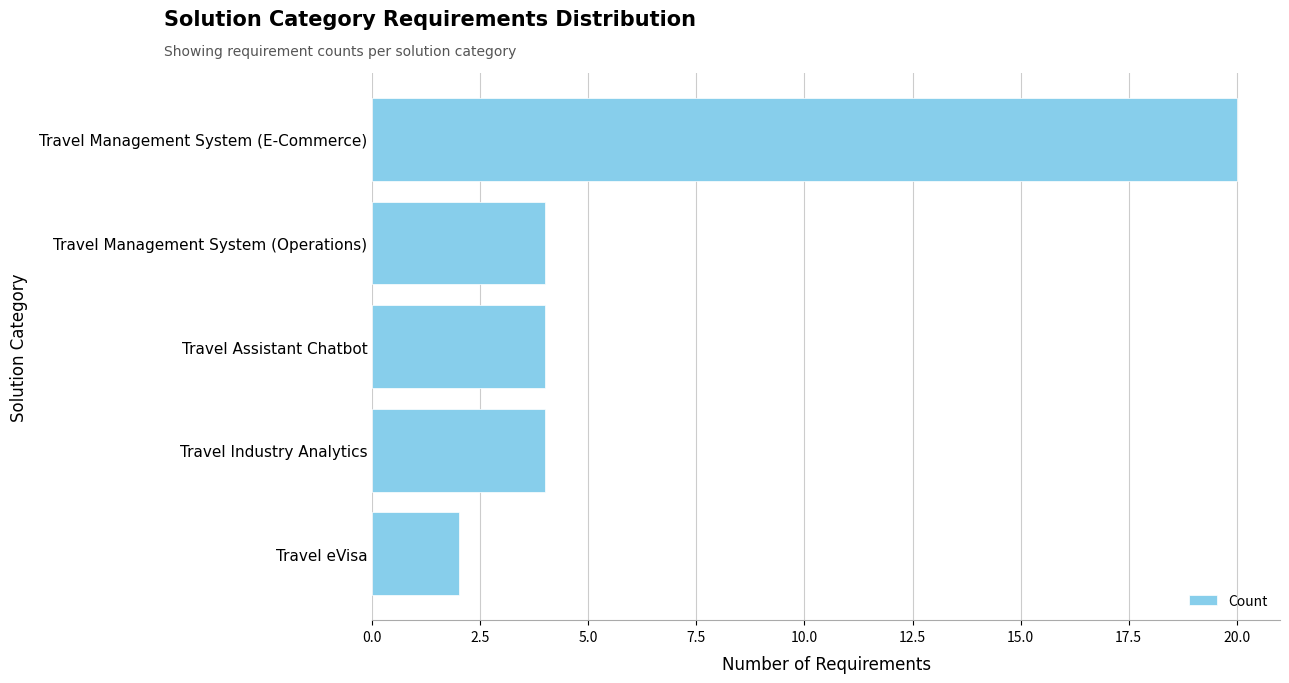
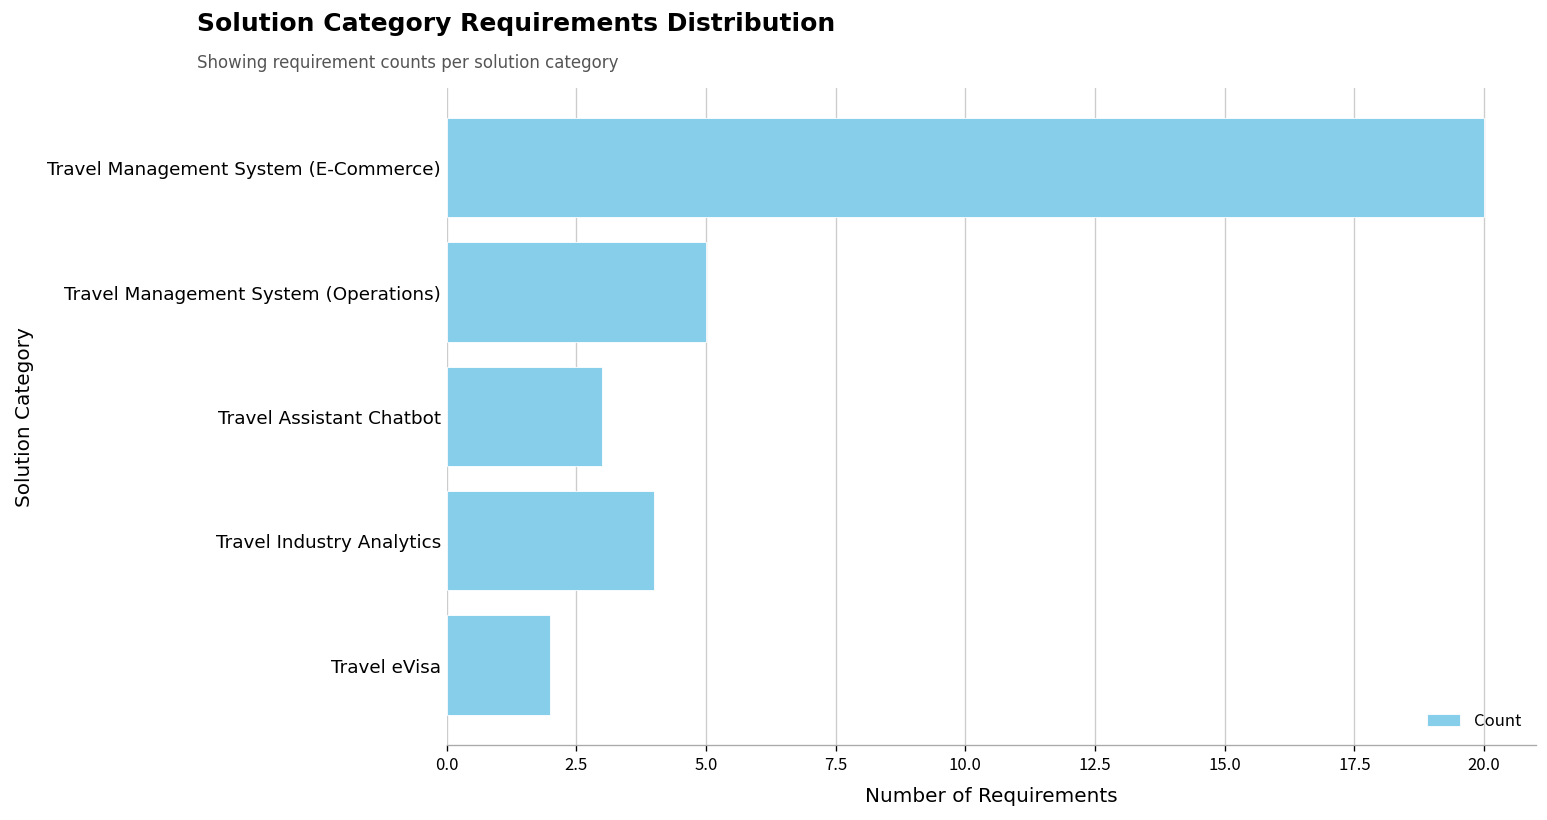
  {
    "Travel Management System (E-Commerce)": 20,
-   "Travel Management System (Operations)": 4,
-   "Travel Assistant Chatbot": 4,
+   "Travel Management System (Operations)": 5,
+   "Travel Assistant Chatbot": 3,
    "Travel Industry Analytics": 4,
    "Travel eVisa": 2
  }
